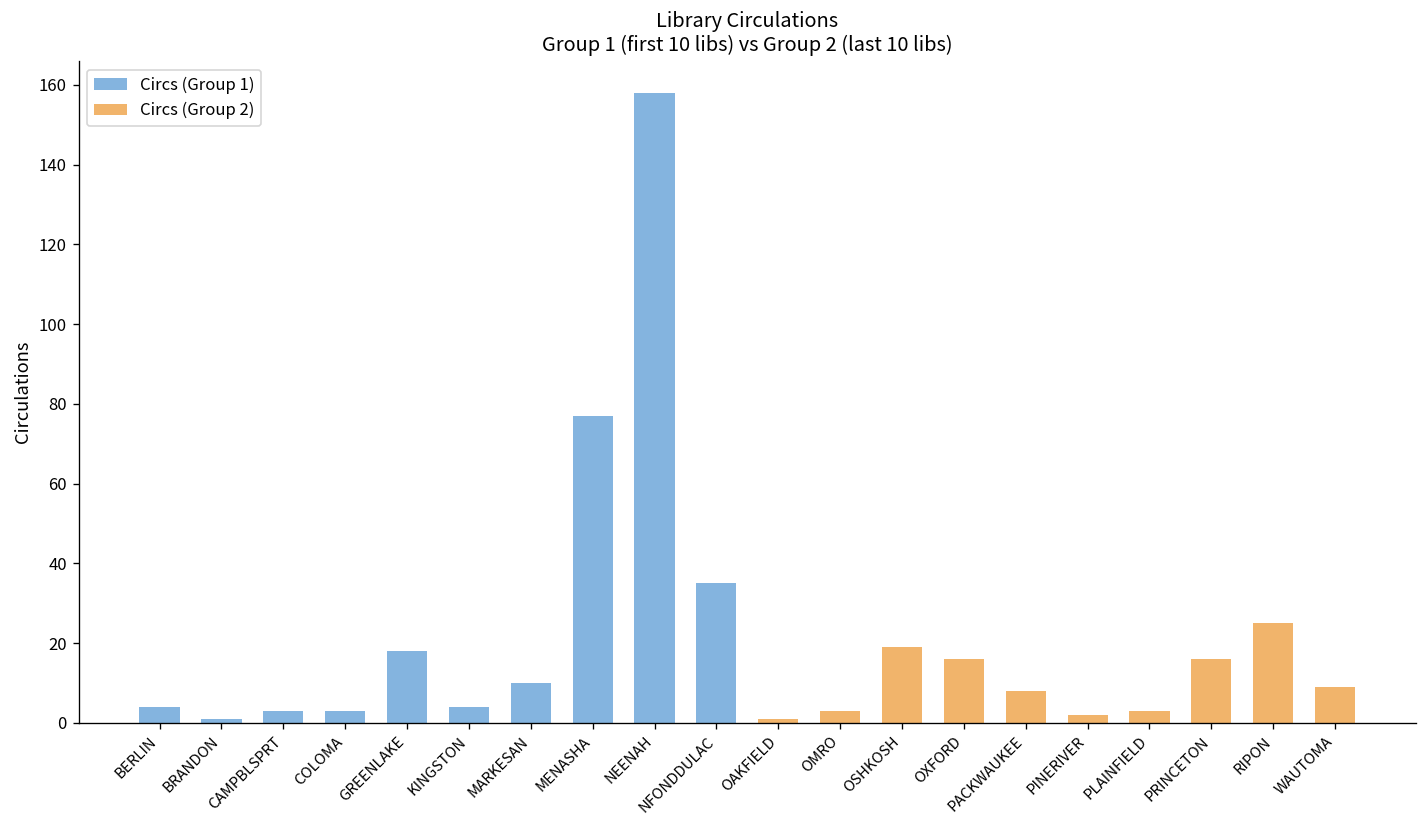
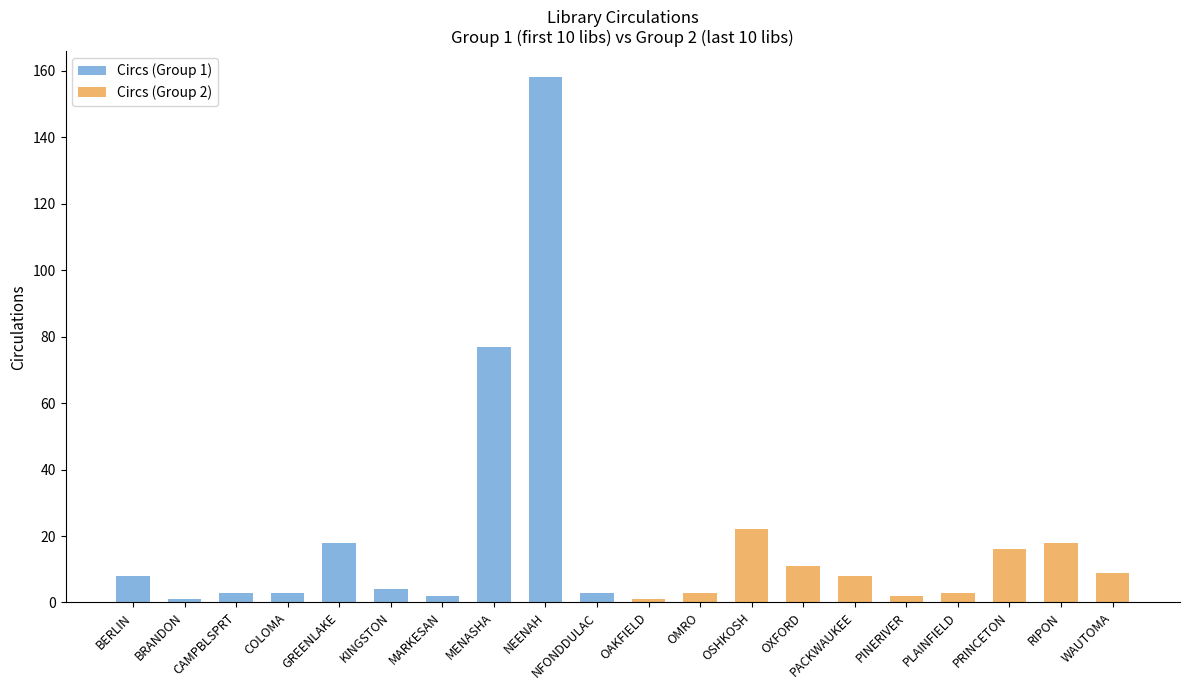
  {
    "Circs (Group 1)": {
-     "BERLIN": 4,
+     "BERLIN": 8,
      "BRANDON": 1,
      "CAMPBLSPRT": 3,
      "COLOMA": 3,
      "GREENLAKE": 18,
      "KINGSTON": 4,
-     "MARKESAN": 10,
+     "MARKESAN": 2,
      "MENASHA": 77,
      "NEENAH": 158,
-     "NFONDDULAC": 35,
+     "NFONDDULAC": 3,
      "OAKFIELD": 0,
      "OMRO": 0,
      "OSHKOSH": 0,
      "OXFORD": 0,
      "PACKWAUKEE": 0,
      "PINERIVER": 0,
      "PLAINFIELD": 0,
      "PRINCETON": 0,
      "RIPON": 0,
      "WAUTOMA": 0
    },
    "Circs (Group 2)": {
      "BERLIN": 0,
      "BRANDON": 0,
      "CAMPBLSPRT": 0,
      "COLOMA": 0,
      "GREENLAKE": 0,
      "KINGSTON": 0,
      "MARKESAN": 0,
      "MENASHA": 0,
      "NEENAH": 0,
      "NFONDDULAC": 0,
      "OAKFIELD": 1,
      "OMRO": 3,
-     "OSHKOSH": 19,
-     "OXFORD": 16,
+     "OSHKOSH": 22,
+     "OXFORD": 11,
      "PACKWAUKEE": 8,
      "PINERIVER": 2,
      "PLAINFIELD": 3,
      "PRINCETON": 16,
-     "RIPON": 25,
+     "RIPON": 18,
      "WAUTOMA": 9
    }
  }
